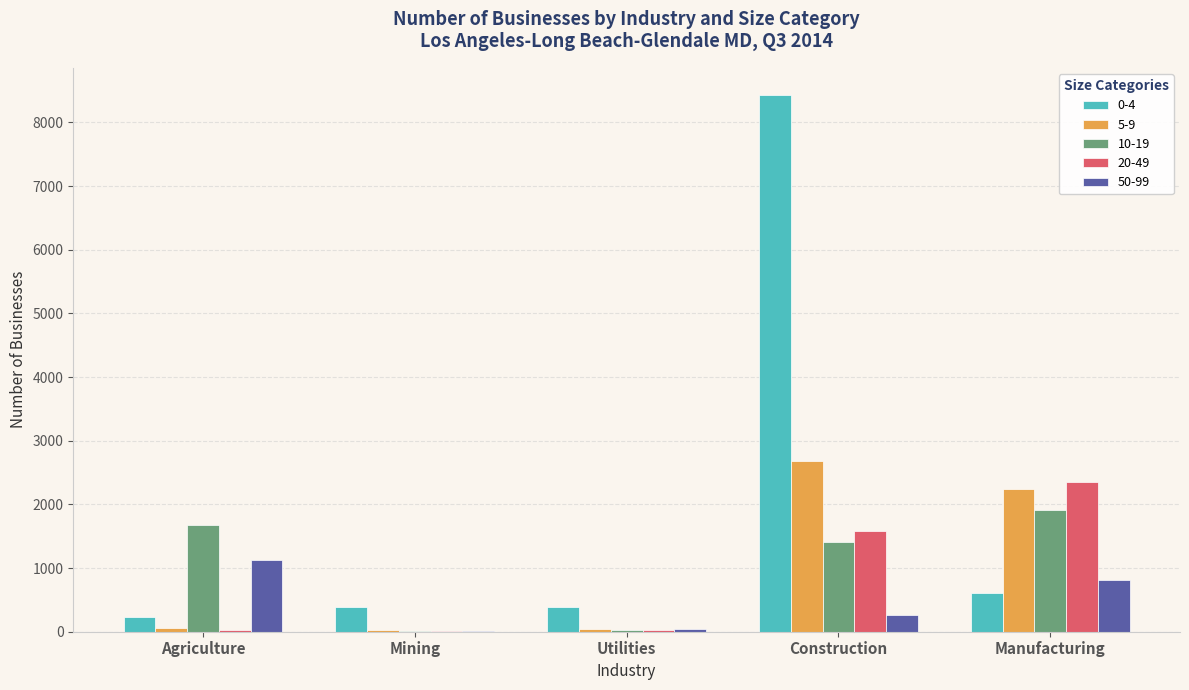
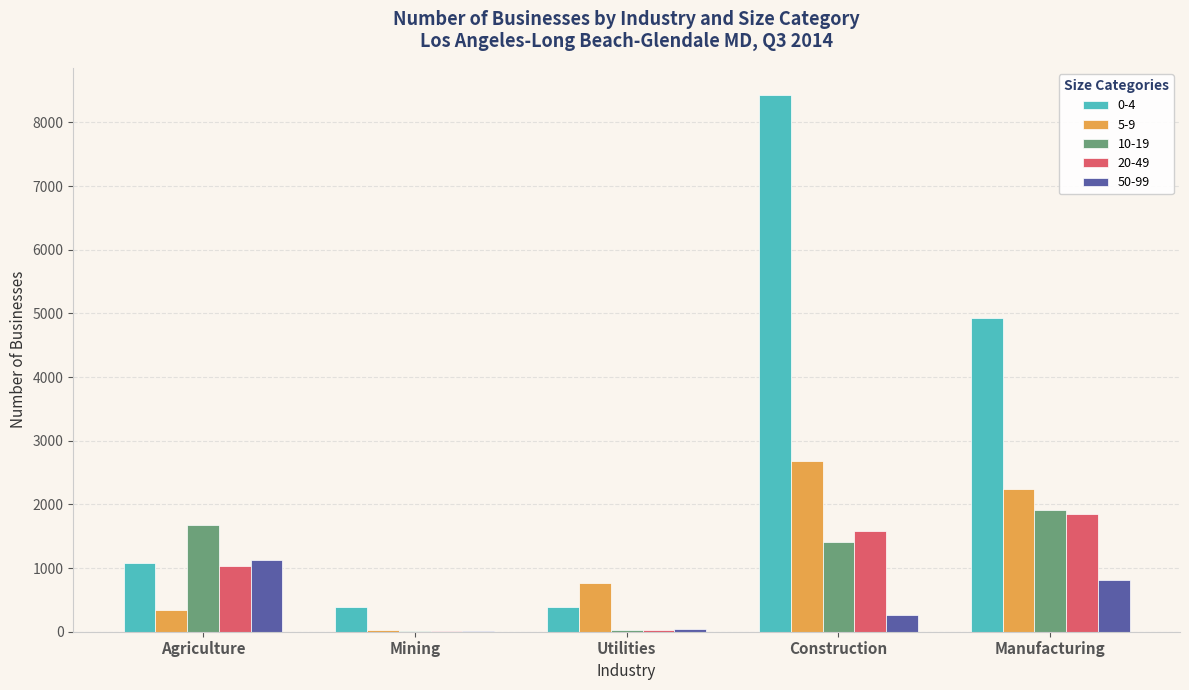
  {
    "0-4": {
-     "Agriculture": 200,
+     "Agriculture": 1100,
      "Mining": 400,
      "Utilities": 400,
      "Construction": 8400,
-     "Manufacturing": 600
+     "Manufacturing": 4900
    },
    "5-9": {
-     "Agriculture": 100,
-     "Utilities": 0,
+     "Agriculture": 300,
+     "Utilities": 800,
      "Construction": 2700,
      "Manufacturing": 2200
    },
    "10-19": {
      "Agriculture": 1700,
      "Construction": 1400,
      "Manufacturing": 1900
    },
    "20-49": {
-     "Agriculture": 0,
+     "Agriculture": 1000,
      "Construction": 1600,
-     "Manufacturing": 2400
+     "Manufacturing": 1900
    },
    "50-99": {
      "Agriculture": 1100,
      "Construction": 300,
      "Manufacturing": 800
    }
  }
